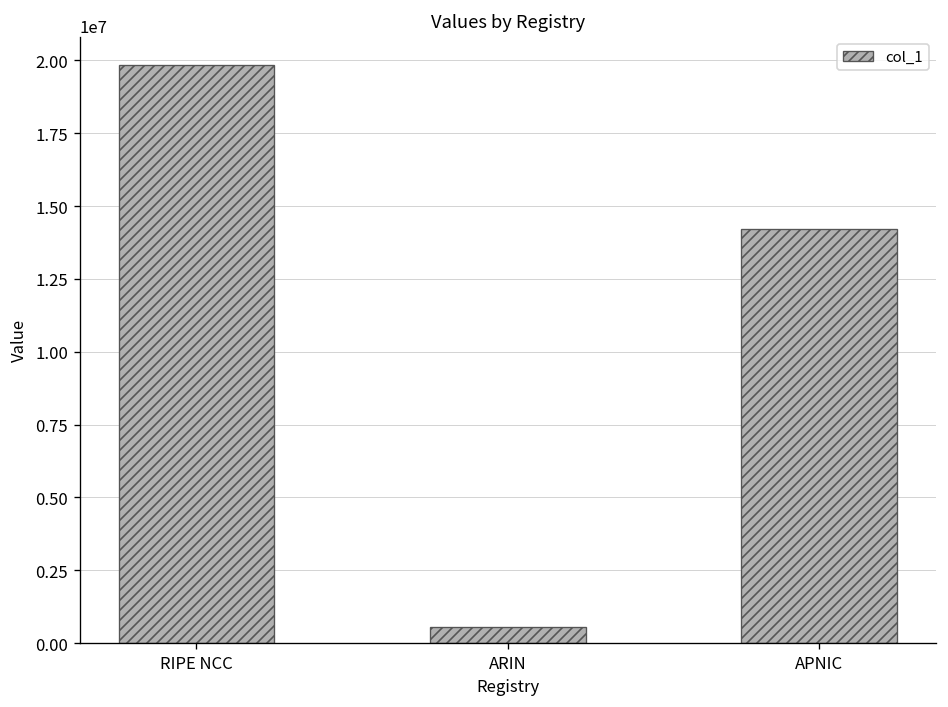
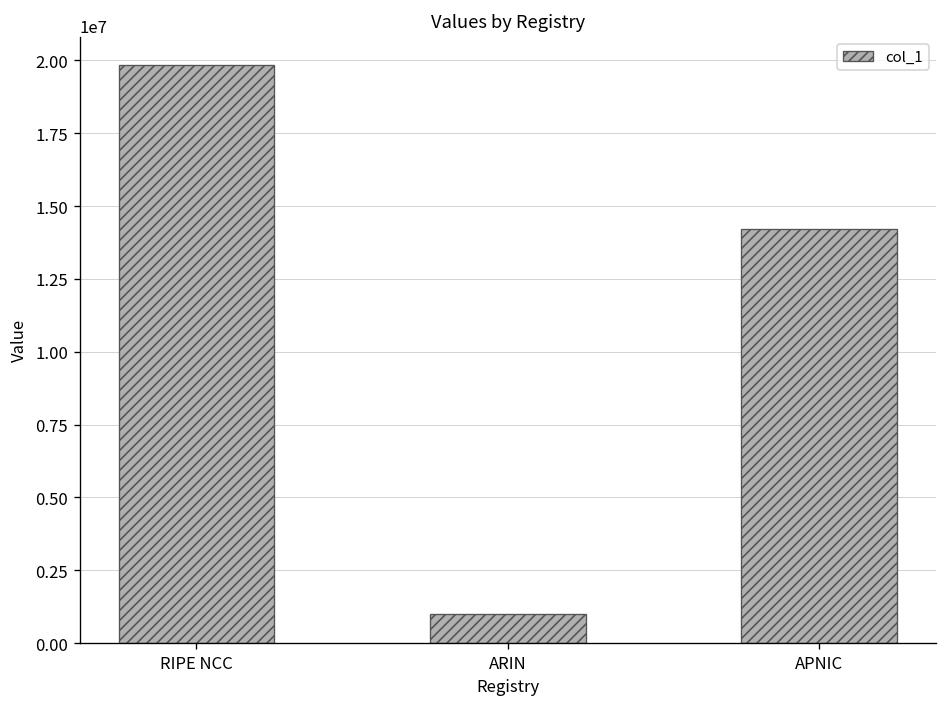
  {
    "RIPE NCC": 19800000,
-   "ARIN": 600000,
+   "ARIN": 1000000,
    "APNIC": 14200000
  }
